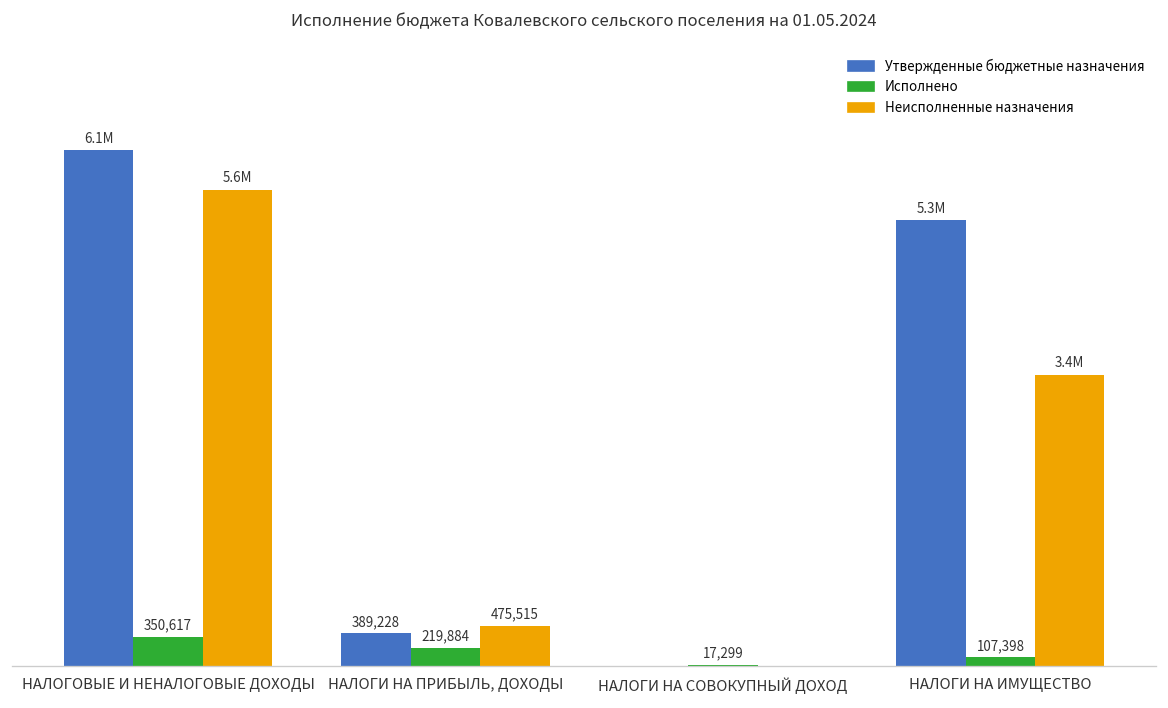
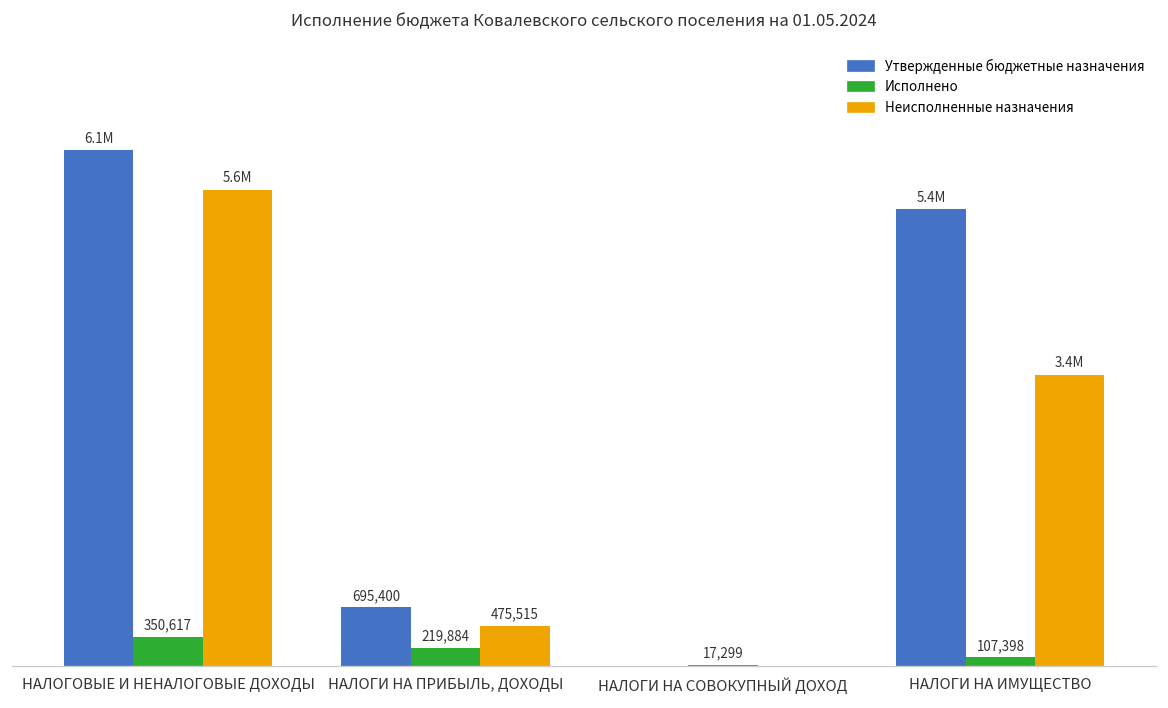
  {
    "Утвержденные бюджетные назначения": {
      "НАЛОГОВЫЕ И НЕНАЛОГОВЫЕ ДОХОДЫ": "6.1M",
-     "НАЛОГИ НА ПРИБЫЛЬ, ДОХОДЫ": "389,228",
-     "НАЛОГИ НА ИМУЩЕСТВО": "5.3M"
+     "НАЛОГИ НА ПРИБЫЛЬ, ДОХОДЫ": "695,400",
+     "НАЛОГИ НА ИМУЩЕСТВО": "5.4M"
    },
    "Неисполненные назначения": {
      "НАЛОГОВЫЕ И НЕНАЛОГОВЫЕ ДОХОДЫ": "5.6M",
      "НАЛОГИ НА ПРИБЫЛЬ, ДОХОДЫ": "475,515",
      "НАЛОГИ НА ИМУЩЕСТВО": "3.4M"
    }
  }
